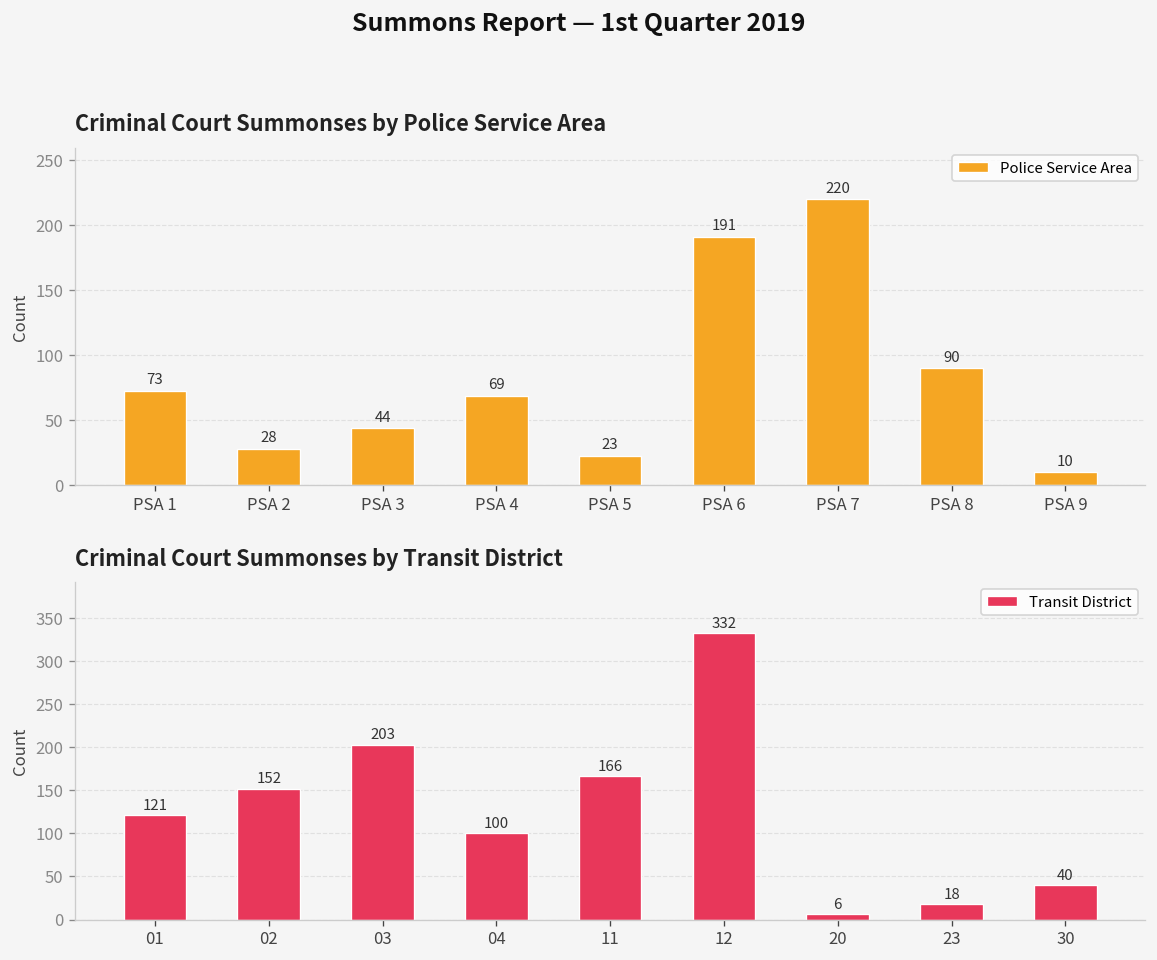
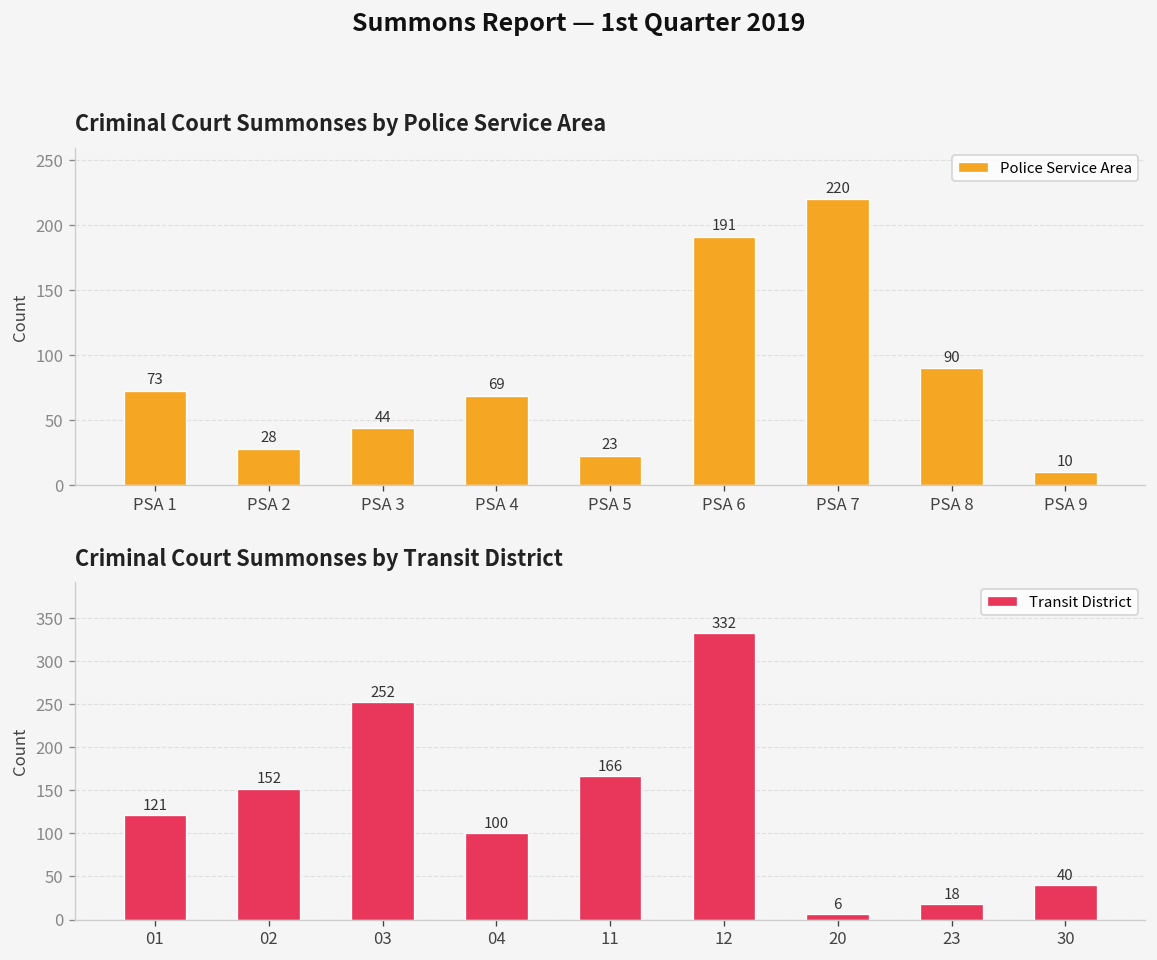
  {
    "Criminal Court Summonses by Police Service Area": {
      "PSA 1": 73,
      "PSA 2": 28,
      "PSA 3": 44,
      "PSA 4": 69,
      "PSA 5": 23,
      "PSA 6": 191,
      "PSA 7": 220,
      "PSA 8": 90,
      "PSA 9": 10
    },
    "Criminal Court Summonses by Transit District": {
      "01": 121,
      "02": 152,
-     "03": 203,
+     "03": 252,
      "04": 100,
      "11": 166,
      "12": 332,
      "20": 6,
      "23": 18,
      "30": 40
    }
  }
